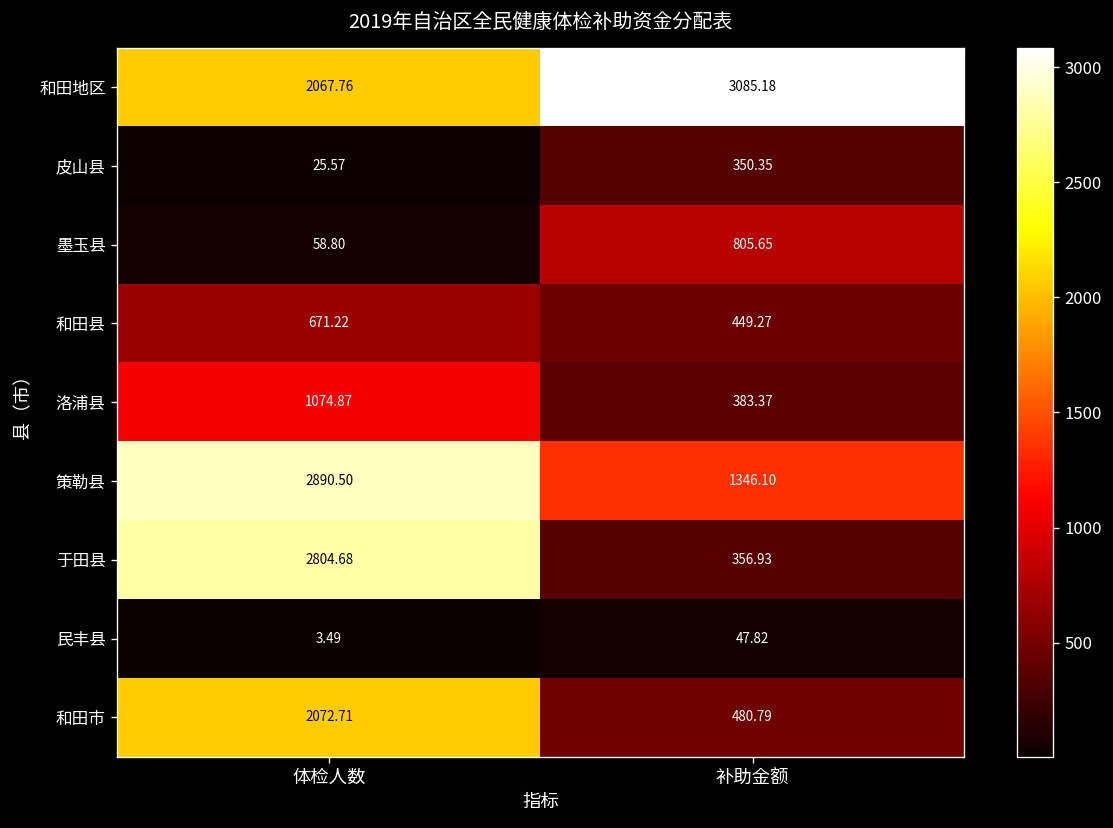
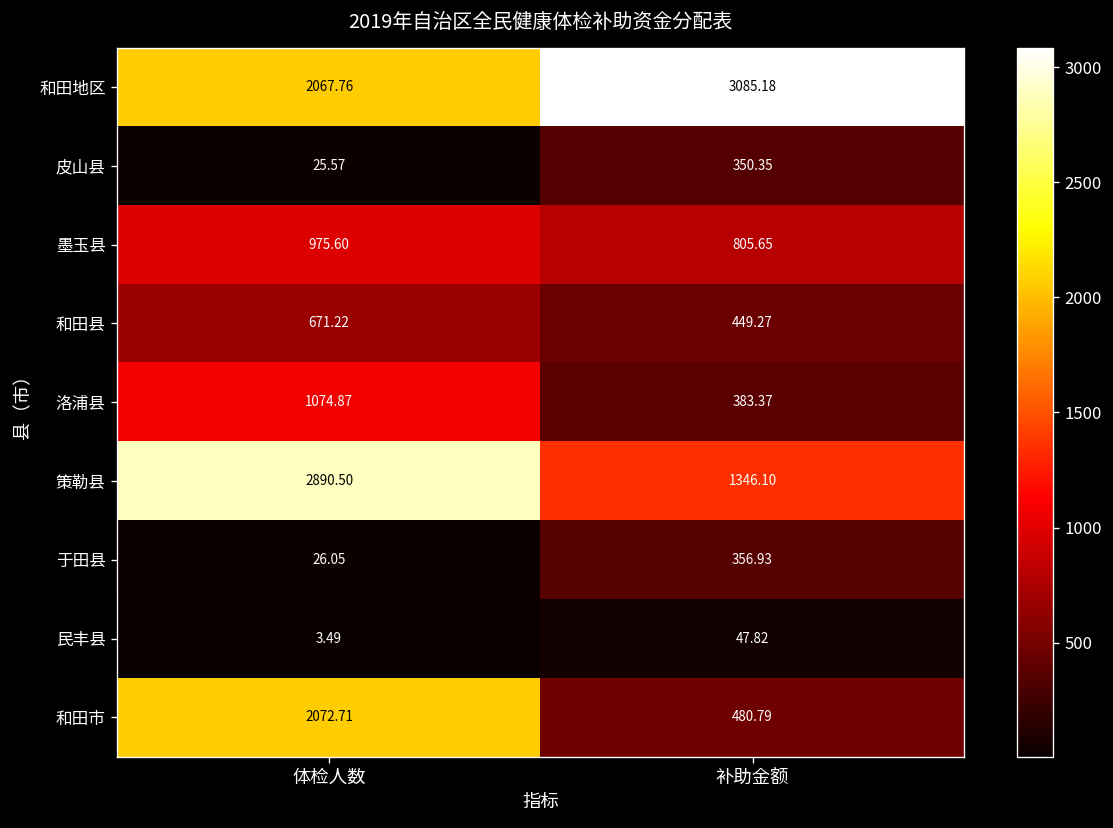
  {
    "和田地区": {
      "体检人数": 2067.76,
      "补助金额": 3085.18
    },
    "皮山县": {
      "体检人数": 25.57,
      "补助金额": 350.35
    },
    "墨玉县": {
-     "体检人数": 58.80,
+     "体检人数": 975.60,
      "补助金额": 805.65
    },
    "和田县": {
      "体检人数": 671.22,
      "补助金额": 449.27
    },
    "洛浦县": {
      "体检人数": 1074.87,
      "补助金额": 383.37
    },
    "策勒县": {
      "体检人数": 2890.50,
      "补助金额": 1346.10
    },
    "于田县": {
-     "体检人数": 2804.68,
+     "体检人数": 26.05,
      "补助金额": 356.93
    },
    "民丰县": {
      "体检人数": 3.49,
      "补助金额": 47.82
    },
    "和田市": {
      "体检人数": 2072.71,
      "补助金额": 480.79
    }
  }
